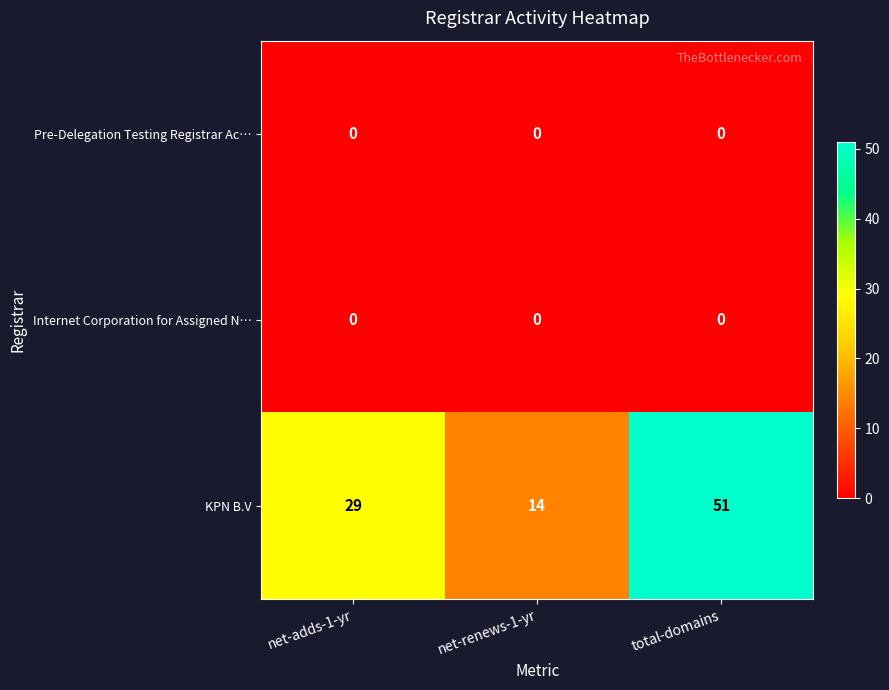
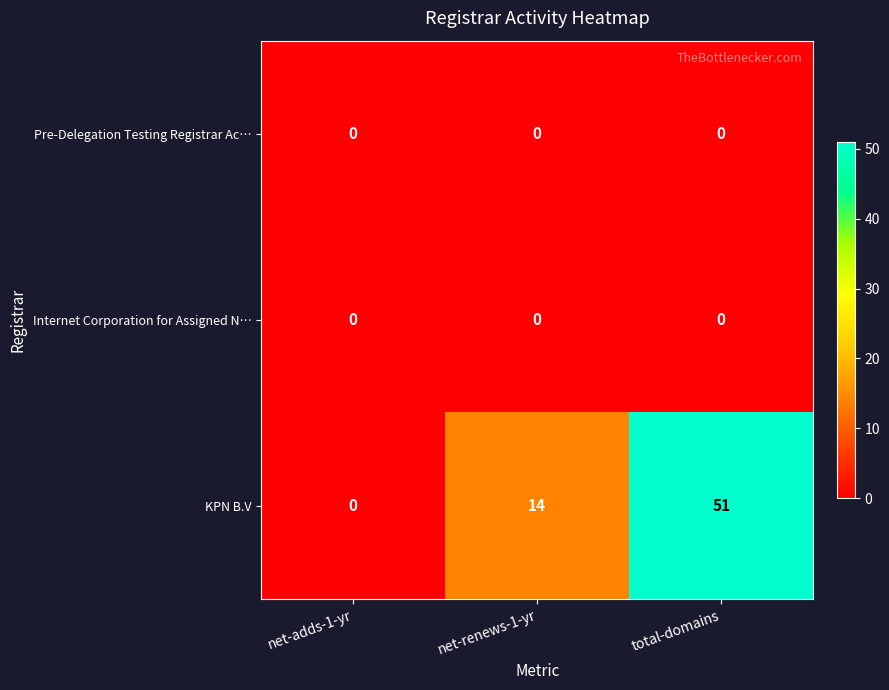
  {
    "Pre-Delegation Testing Registrar Ac…": {
      "net-adds-1-yr": 0,
      "net-renews-1-yr": 0
    },
    "Internet Corporation for Assigned N…": {
      "net-adds-1-yr": 0,
      "net-renews-1-yr": 0,
      "total-domains": 0
    },
    "KPN B.V": {
-     "net-adds-1-yr": 29,
+     "net-adds-1-yr": 0,
      "net-renews-1-yr": 14,
      "total-domains": 51
    }
  }
